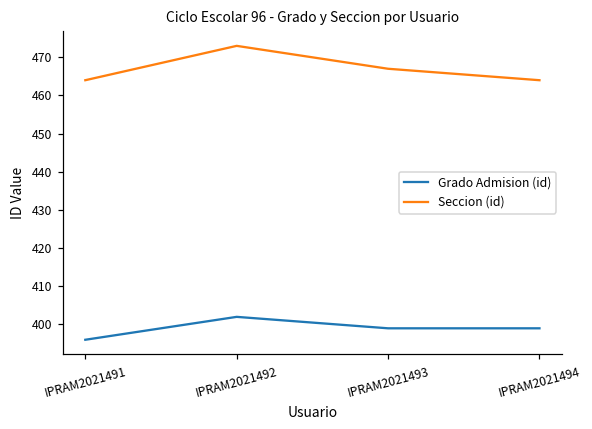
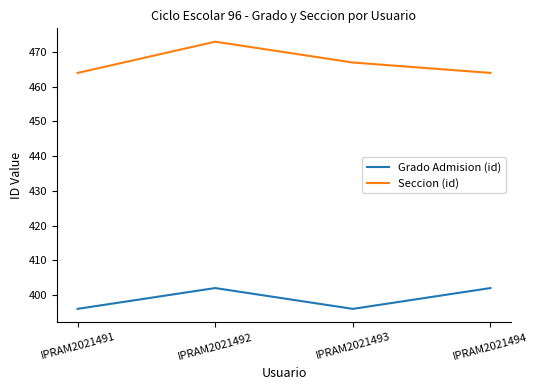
  {
    "Grado Admision (id)": {
      "IPRAM2021491": 396,
      "IPRAM2021492": 402,
-     "IPRAM2021493": 399,
-     "IPRAM2021494": 399
+     "IPRAM2021493": 396,
+     "IPRAM2021494": 402
    },
    "Seccion (id)": {
      "IPRAM2021491": 464,
      "IPRAM2021492": 473,
      "IPRAM2021493": 467,
      "IPRAM2021494": 464
    }
  }
